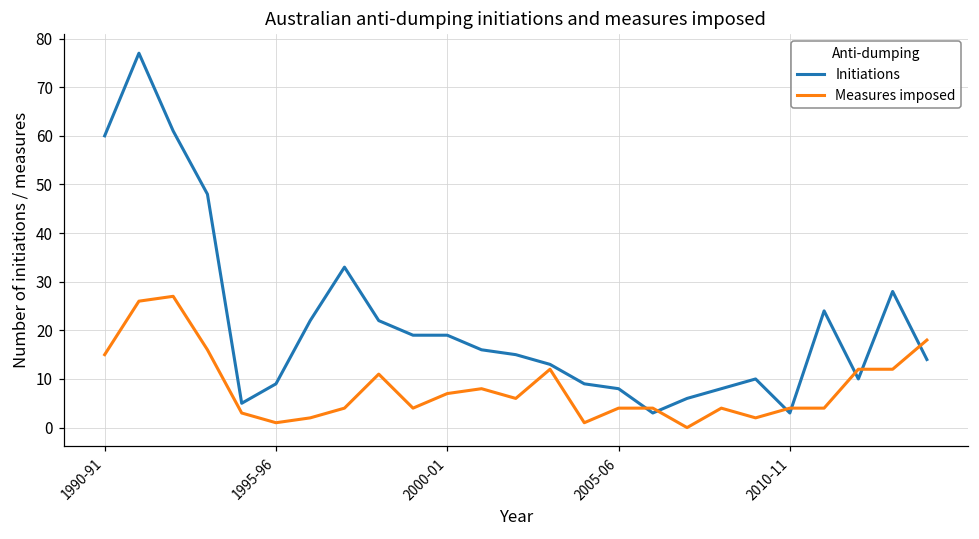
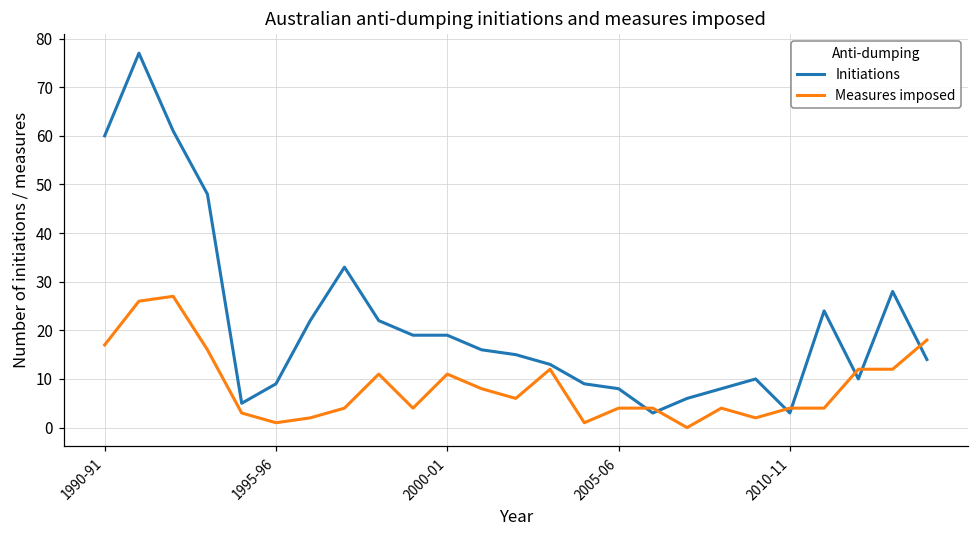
  {
    "Initiations": {
      "1990-91": 60,
      "1995-96": 9,
      "2000-01": 19,
      "2005-06": 8,
      "2010-11": 3
    },
    "Measures imposed": {
-     "1990-91": 15,
+     "1990-91": 17,
      "1995-96": 1,
-     "2000-01": 7,
+     "2000-01": 11,
      "2005-06": 4,
      "2010-11": 4
    }
  }
